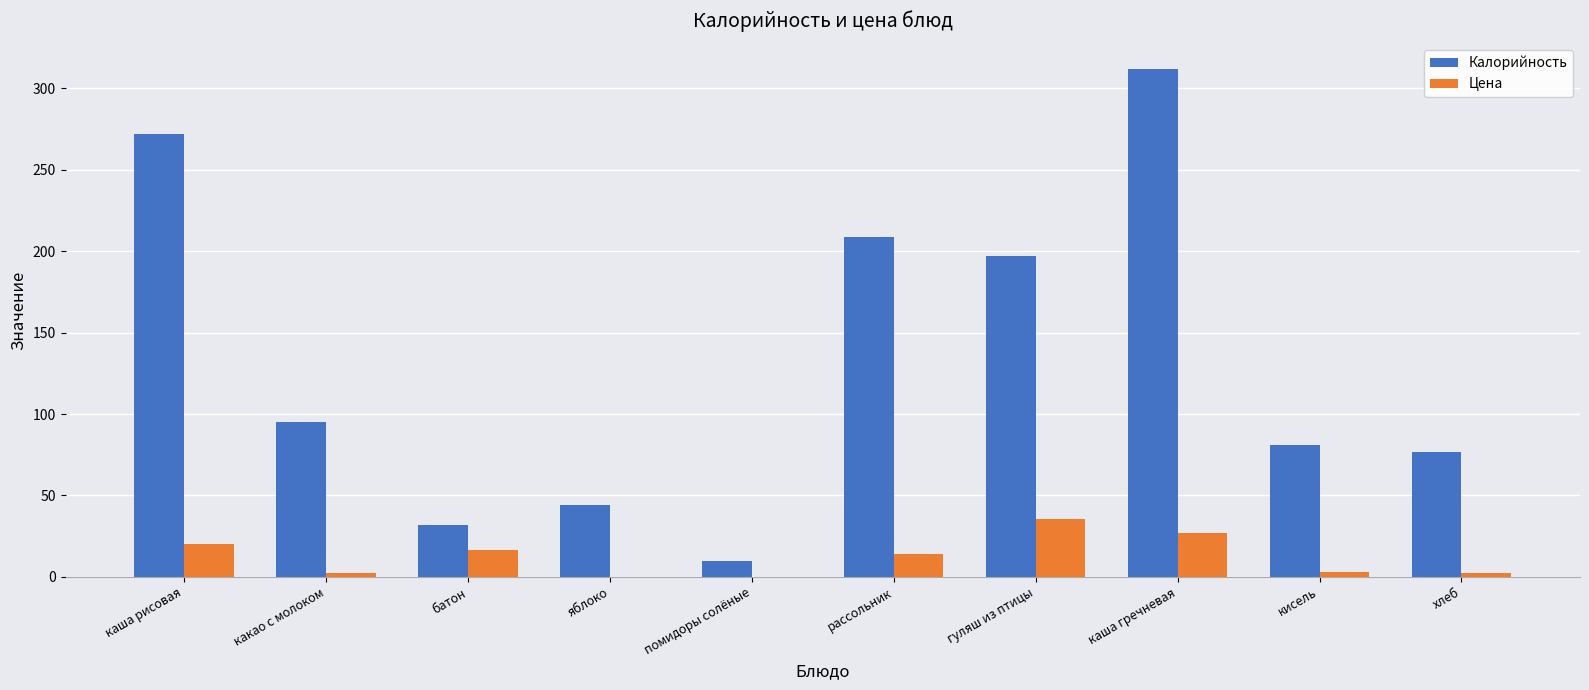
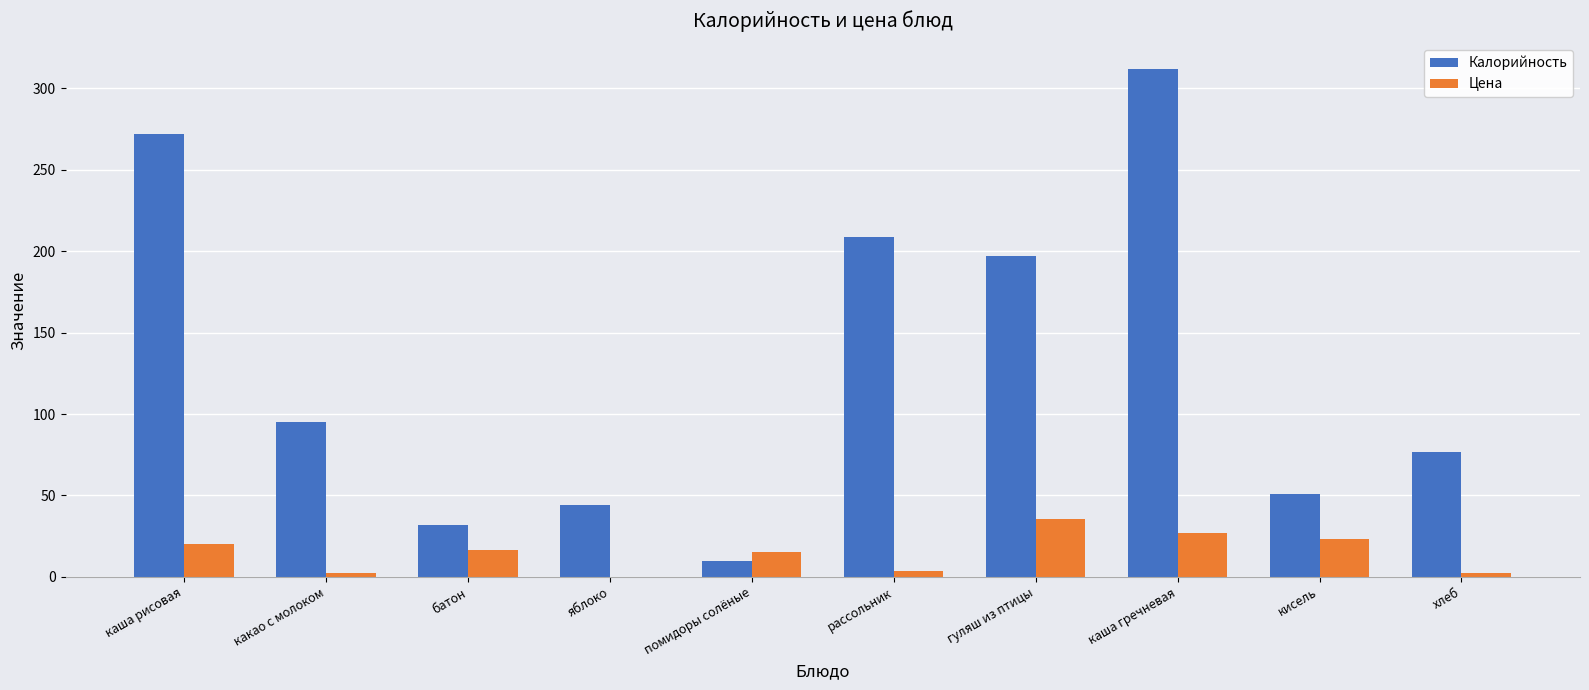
  {
    "Калорийность": {
      "каша рисовая": 272,
      "какао с молоком": 95,
      "батон": 32,
      "яблоко": 44,
      "помидоры солёные": 10,
      "рассольник": 209,
      "гуляш из птицы": 197,
      "каша гречневая": 312,
-     "кисель": 81,
+     "кисель": 51,
      "хлеб": 77
    },
    "Цена": {
      "каша рисовая": 20,
      "какао с молоком": 3,
      "батон": 16,
      "яблоко": 0,
-     "помидоры солёные": 0,
-     "рассольник": 14,
+     "помидоры солёные": 15,
+     "рассольник": 4,
      "гуляш из птицы": 36,
      "каша гречневая": 27,
-     "кисель": 3,
+     "кисель": 23,
      "хлеб": 3
    }
  }
